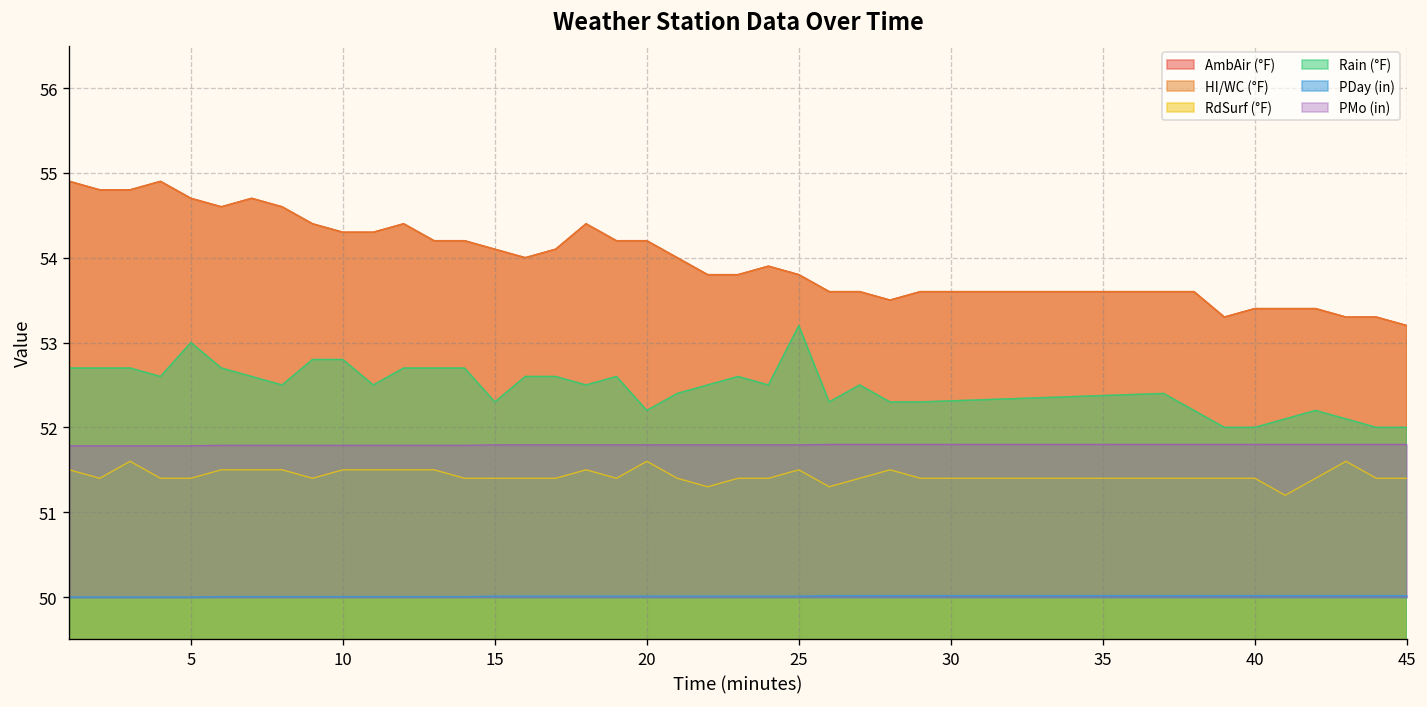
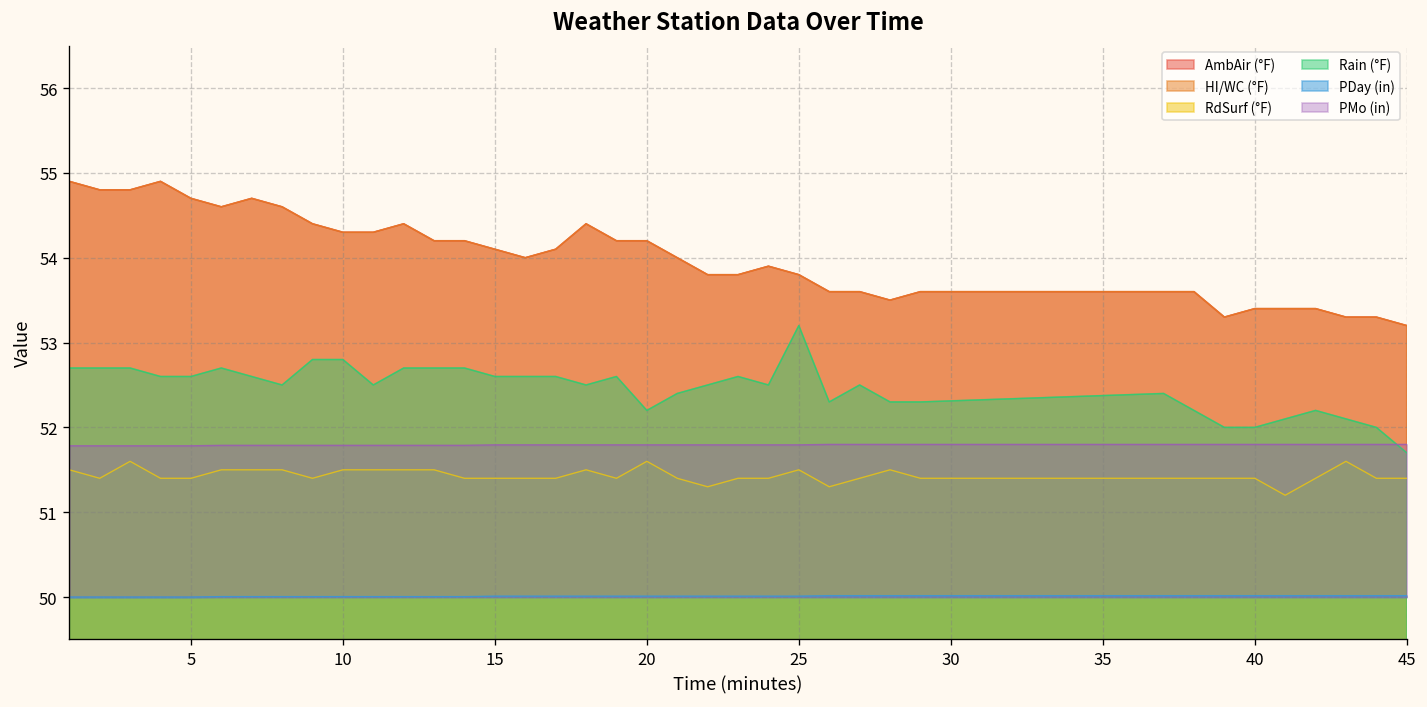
  {
    "Rain (°F)": {
-     "5": 53.0,
+     "5": 52.6,
      "10": 52.8,
-     "15": 52.3,
+     "15": 52.6,
      "20": 52.2,
      "25": 53.2,
      "40": 52.0,
-     "45": 52.0
+     "45": 51.7
    },
    "PDay (in)": {
      "5": 0.0,
      "10": 50.0,
      "15": 50.0,
      "20": 50.0,
      "25": 50.0,
      "40": 50.0,
      "45": 50.0
    },
    "PMo (in)": {
      "5": 1.8,
      "10": 51.8,
      "15": 51.8,
      "20": 51.8,
      "25": 51.8,
      "40": 51.8,
      "45": 51.8
    }
  }
